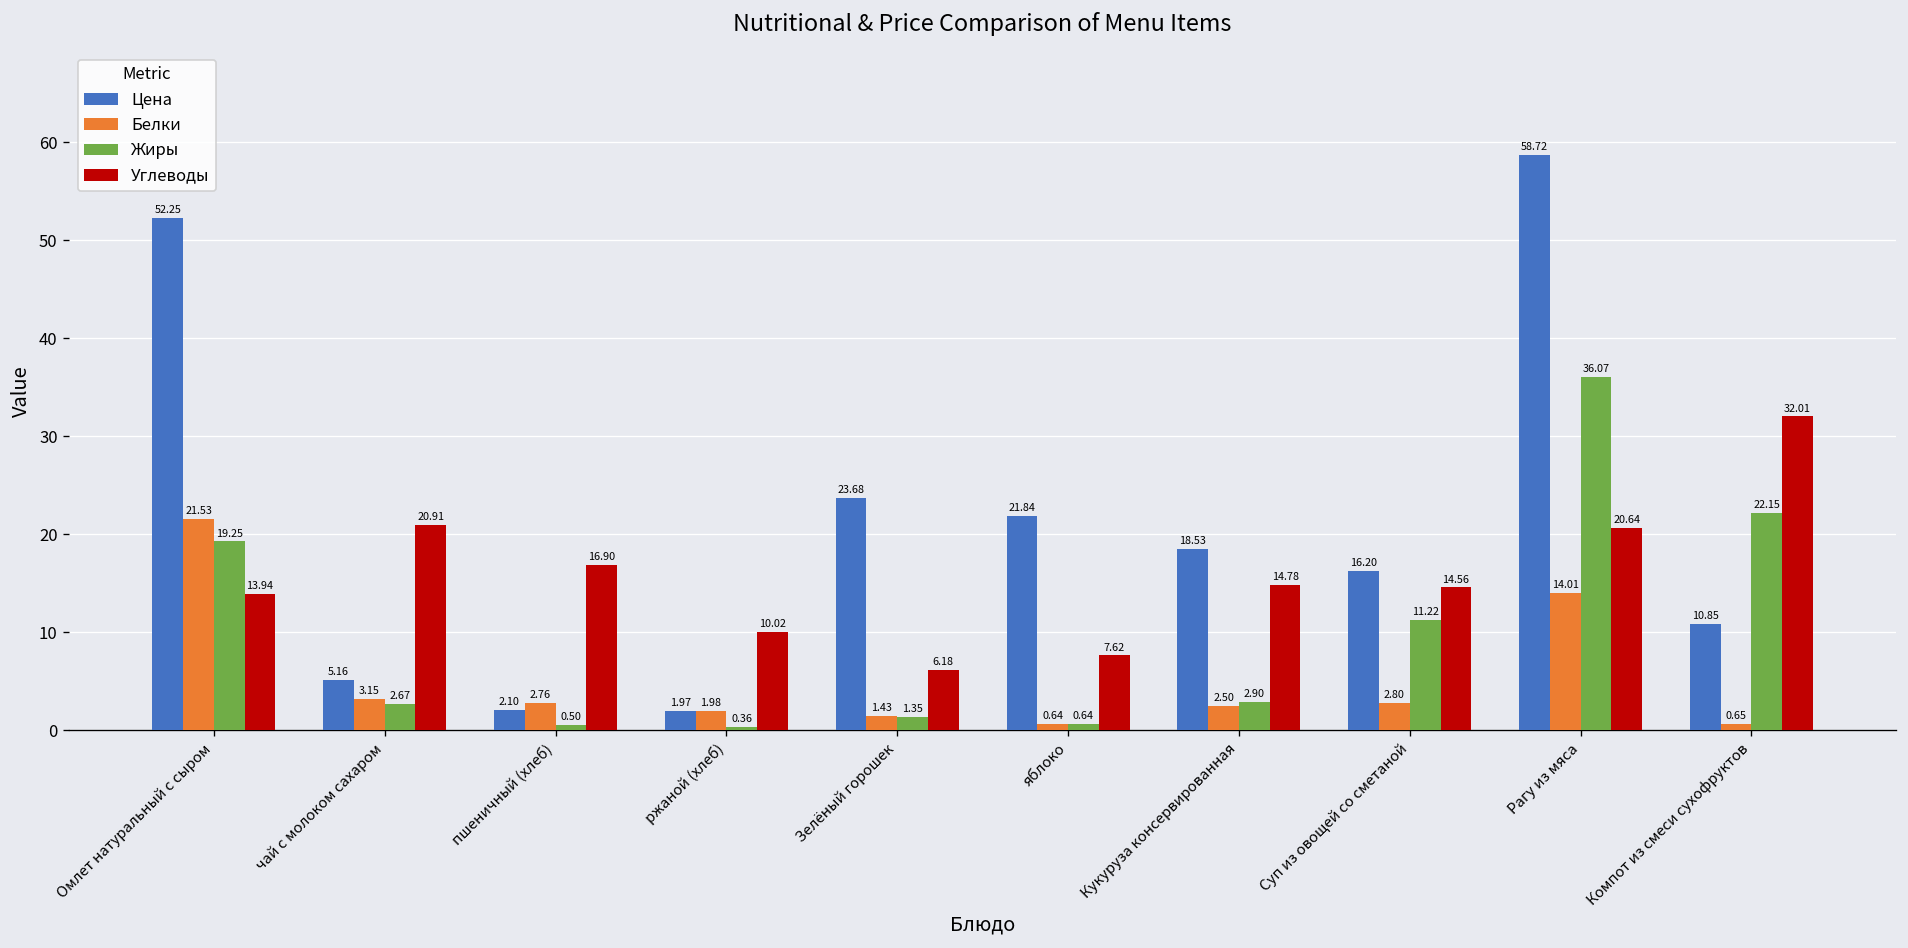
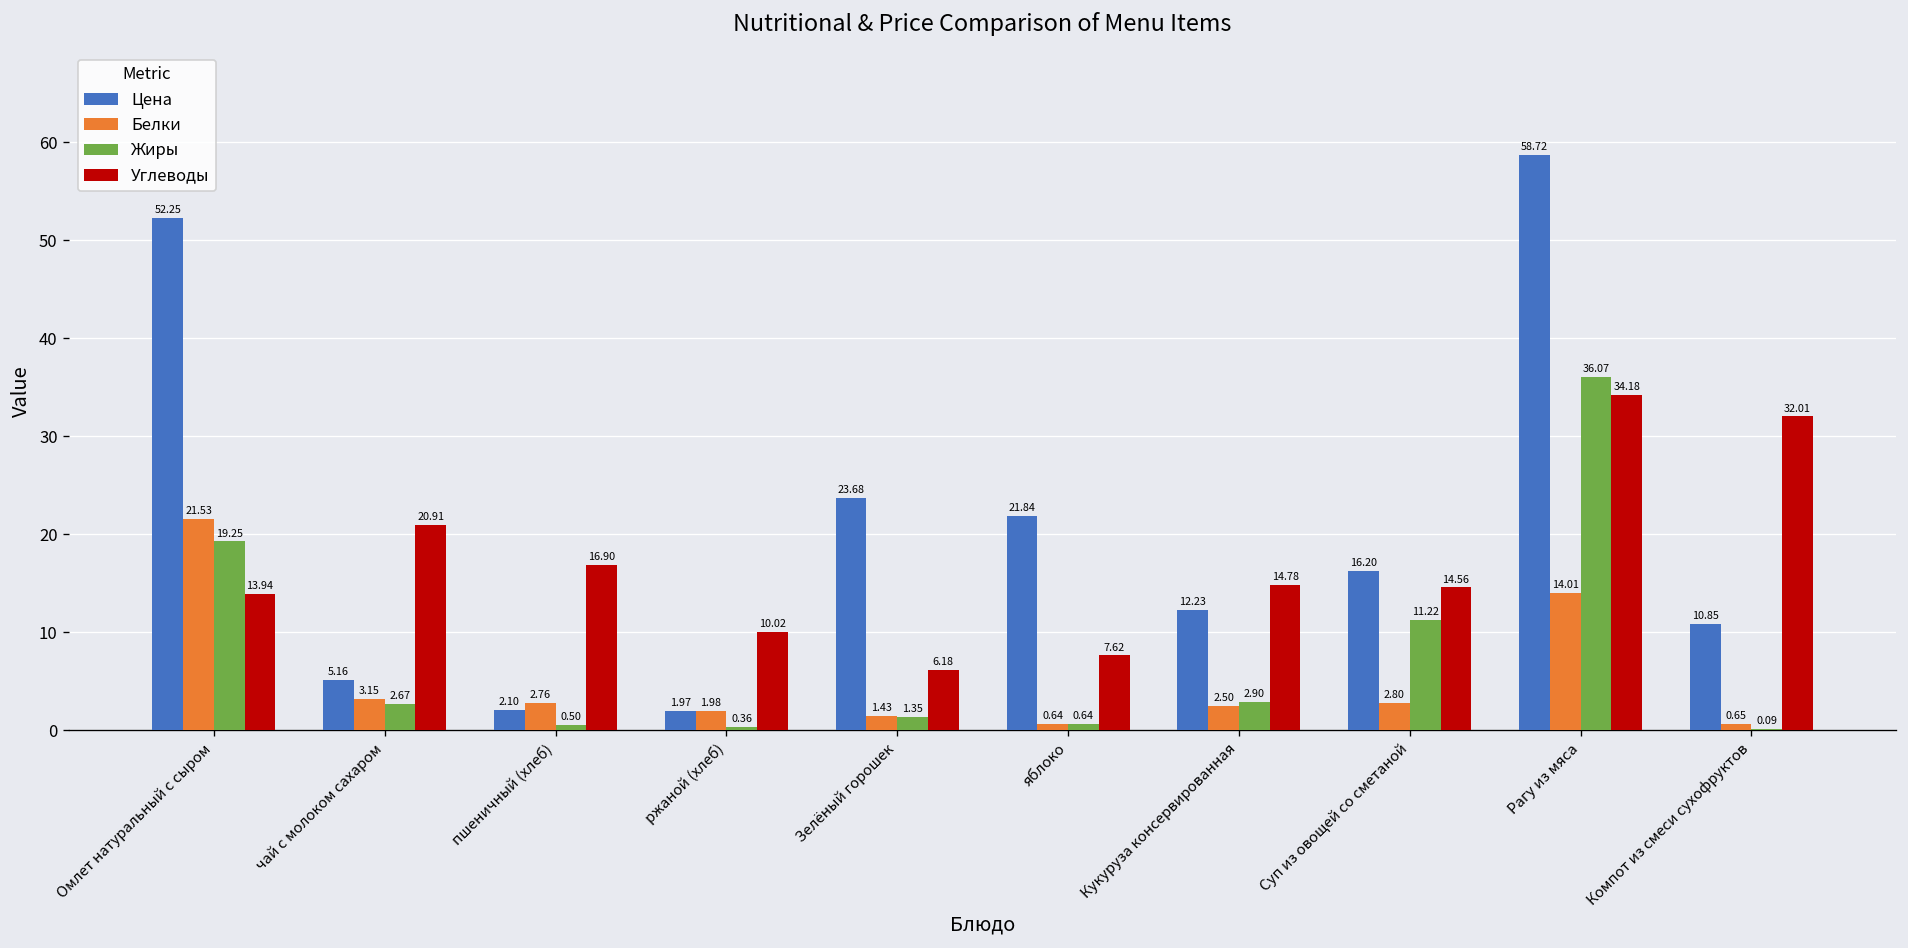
  {
    "Цена": {
      "Омлет натуральный с сыром": 52.25,
      "чай с молоком сахаром": 5.16,
      "пшеничный (хлеб)": 2.10,
      "ржаной (хлеб)": 1.97,
      "Зелёный горошек": 23.68,
      "яблоко": 21.84,
-     "Кукуруза консервированная": 18.53,
+     "Кукуруза консервированная": 12.23,
      "Суп из овощей со сметаной": 16.20,
      "Рагу из мяса": 58.72,
      "Компот из смеси сухофруктов": 10.85
    },
    "Белки": {
      "Омлет натуральный с сыром": 21.53,
      "чай с молоком сахаром": 3.15,
      "пшеничный (хлеб)": 2.76,
      "ржаной (хлеб)": 1.98,
      "Зелёный горошек": 1.43,
      "яблоко": 0.64,
      "Кукуруза консервированная": 2.50,
      "Суп из овощей со сметаной": 2.80,
      "Рагу из мяса": 14.01,
      "Компот из смеси сухофруктов": 0.65
    },
    "Жиры": {
      "Омлет натуральный с сыром": 19.25,
      "чай с молоком сахаром": 2.67,
      "пшеничный (хлеб)": 0.50,
      "ржаной (хлеб)": 0.36,
      "Зелёный горошек": 1.35,
      "яблоко": 0.64,
      "Кукуруза консервированная": 2.90,
      "Суп из овощей со сметаной": 11.22,
      "Рагу из мяса": 36.07,
-     "Компот из смеси сухофруктов": 22.15
+     "Компот из смеси сухофруктов": 0.09
    },
    "Углеводы": {
      "Омлет натуральный с сыром": 13.94,
      "чай с молоком сахаром": 20.91,
      "пшеничный (хлеб)": 16.90,
      "ржаной (хлеб)": 10.02,
      "Зелёный горошек": 6.18,
      "яблоко": 7.62,
      "Кукуруза консервированная": 14.78,
      "Суп из овощей со сметаной": 14.56,
-     "Рагу из мяса": 20.64,
+     "Рагу из мяса": 34.18,
      "Компот из смеси сухофруктов": 32.01
    }
  }
